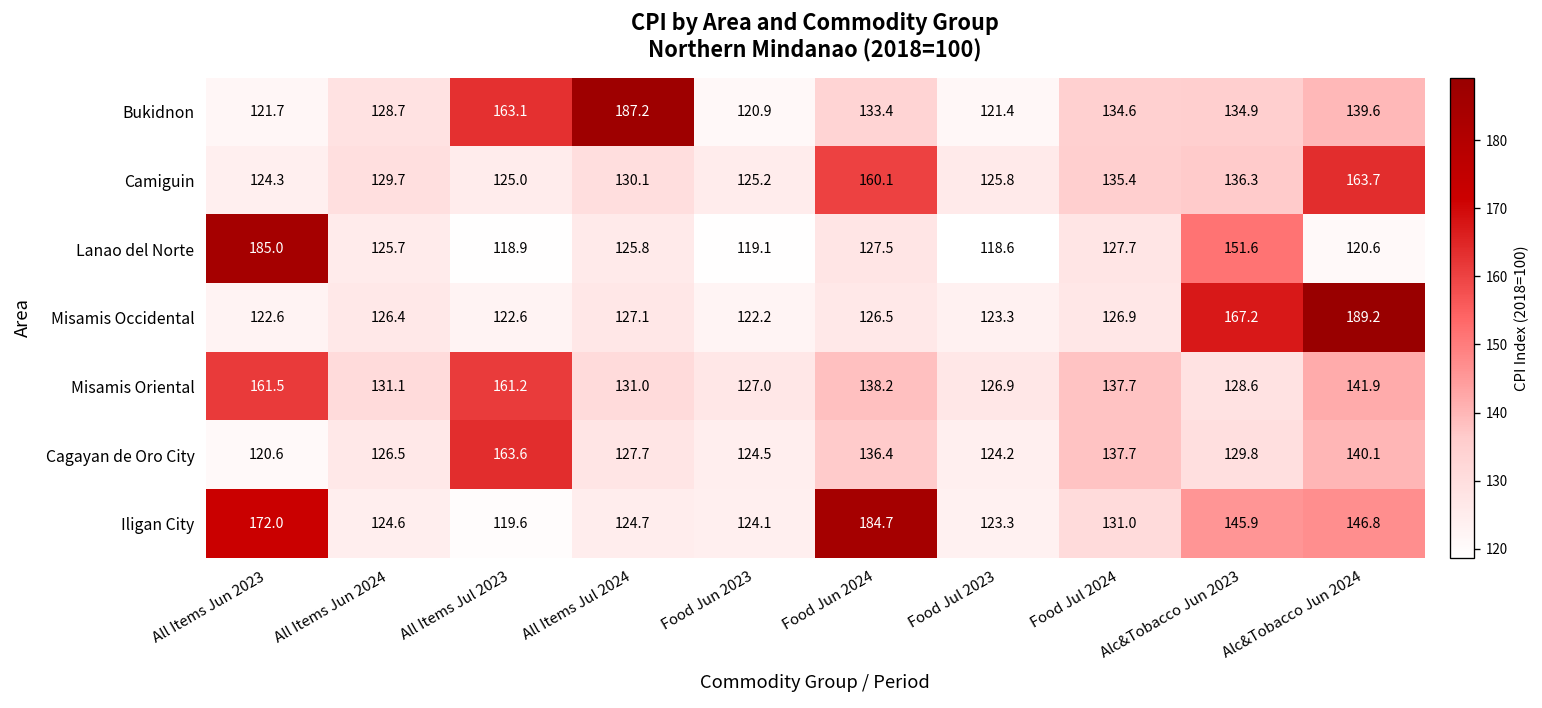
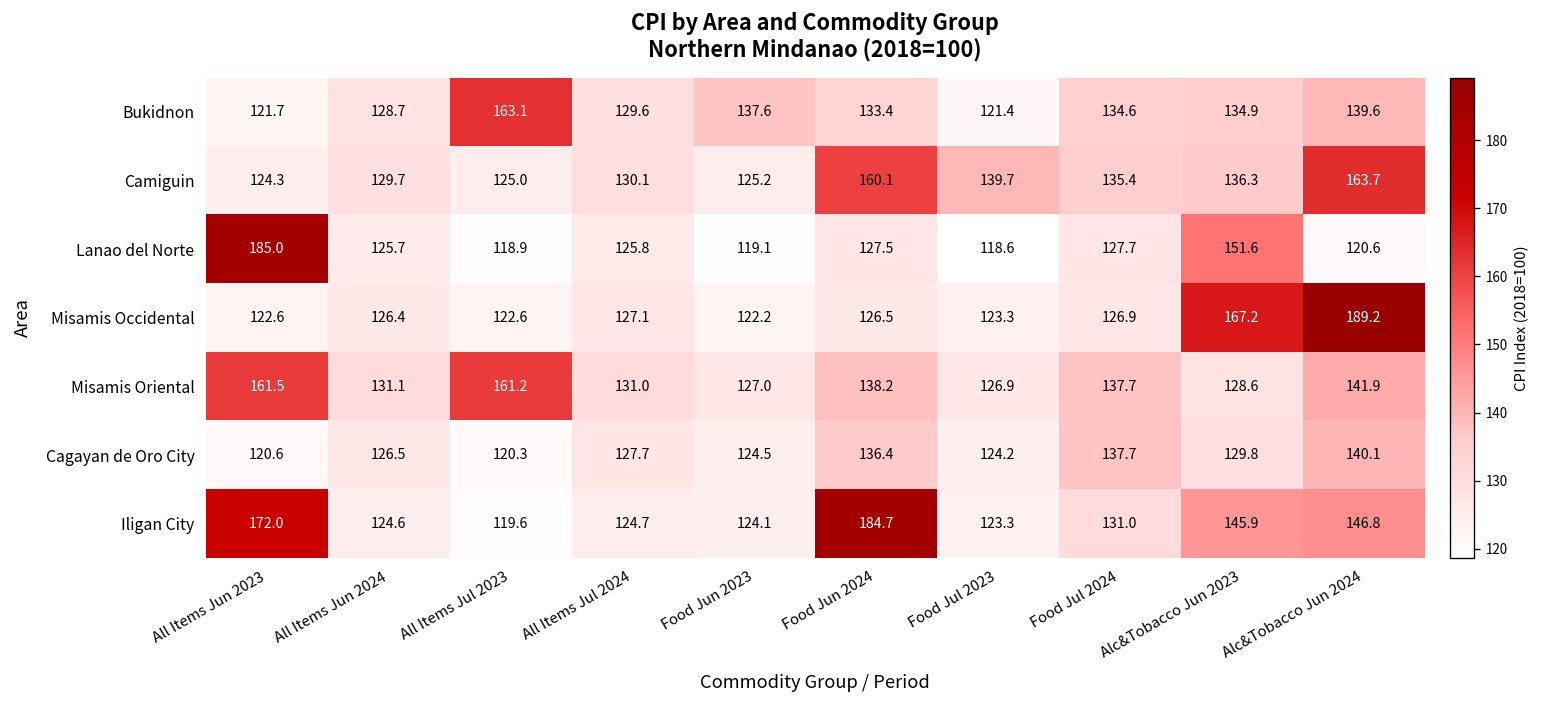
  {
    "Bukidnon": {
      "All Items Jun 2023": 121.7,
      "All Items Jun 2024": 128.7,
      "All Items Jul 2023": 163.1,
-     "All Items Jul 2024": 187.2,
-     "Food Jun 2023": 120.9,
+     "All Items Jul 2024": 129.6,
+     "Food Jun 2023": 137.6,
      "Food Jun 2024": 133.4,
      "Food Jul 2023": 121.4,
      "Food Jul 2024": 134.6,
      "Alc&Tobacco Jun 2023": 134.9,
      "Alc&Tobacco Jun 2024": 139.6
    },
    "Camiguin": {
      "All Items Jun 2023": 124.3,
      "All Items Jun 2024": 129.7,
      "All Items Jul 2023": 125.0,
      "All Items Jul 2024": 130.1,
      "Food Jun 2023": 125.2,
      "Food Jun 2024": 160.1,
-     "Food Jul 2023": 125.8,
+     "Food Jul 2023": 139.7,
      "Food Jul 2024": 135.4,
      "Alc&Tobacco Jun 2023": 136.3,
      "Alc&Tobacco Jun 2024": 163.7
    },
    "Lanao del Norte": {
      "All Items Jun 2023": 185.0,
      "All Items Jun 2024": 125.7,
      "All Items Jul 2023": 118.9,
      "All Items Jul 2024": 125.8,
      "Food Jun 2023": 119.1,
      "Food Jun 2024": 127.5,
      "Food Jul 2023": 118.6,
      "Food Jul 2024": 127.7,
      "Alc&Tobacco Jun 2023": 151.6,
      "Alc&Tobacco Jun 2024": 120.6
    },
    "Misamis Occidental": {
      "All Items Jun 2023": 122.6,
      "All Items Jun 2024": 126.4,
      "All Items Jul 2023": 122.6,
      "All Items Jul 2024": 127.1,
      "Food Jun 2023": 122.2,
      "Food Jun 2024": 126.5,
      "Food Jul 2023": 123.3,
      "Food Jul 2024": 126.9,
      "Alc&Tobacco Jun 2023": 167.2,
      "Alc&Tobacco Jun 2024": 189.2
    },
    "Misamis Oriental": {
      "All Items Jun 2023": 161.5,
      "All Items Jun 2024": 131.1,
      "All Items Jul 2023": 161.2,
      "All Items Jul 2024": 131.0,
      "Food Jun 2023": 127.0,
      "Food Jun 2024": 138.2,
      "Food Jul 2023": 126.9,
      "Food Jul 2024": 137.7,
      "Alc&Tobacco Jun 2023": 128.6,
      "Alc&Tobacco Jun 2024": 141.9
    },
    "Cagayan de Oro City": {
      "All Items Jun 2023": 120.6,
      "All Items Jun 2024": 126.5,
-     "All Items Jul 2023": 163.6,
+     "All Items Jul 2023": 120.3,
      "All Items Jul 2024": 127.7,
      "Food Jun 2023": 124.5,
      "Food Jun 2024": 136.4,
      "Food Jul 2023": 124.2,
      "Food Jul 2024": 137.7,
      "Alc&Tobacco Jun 2023": 129.8,
      "Alc&Tobacco Jun 2024": 140.1
    },
    "Iligan City": {
      "All Items Jun 2023": 172.0,
      "All Items Jun 2024": 124.6,
      "All Items Jul 2023": 119.6,
      "All Items Jul 2024": 124.7,
      "Food Jun 2023": 124.1,
      "Food Jun 2024": 184.7,
      "Food Jul 2023": 123.3,
      "Food Jul 2024": 131.0,
      "Alc&Tobacco Jun 2023": 145.9,
      "Alc&Tobacco Jun 2024": 146.8
    }
  }
